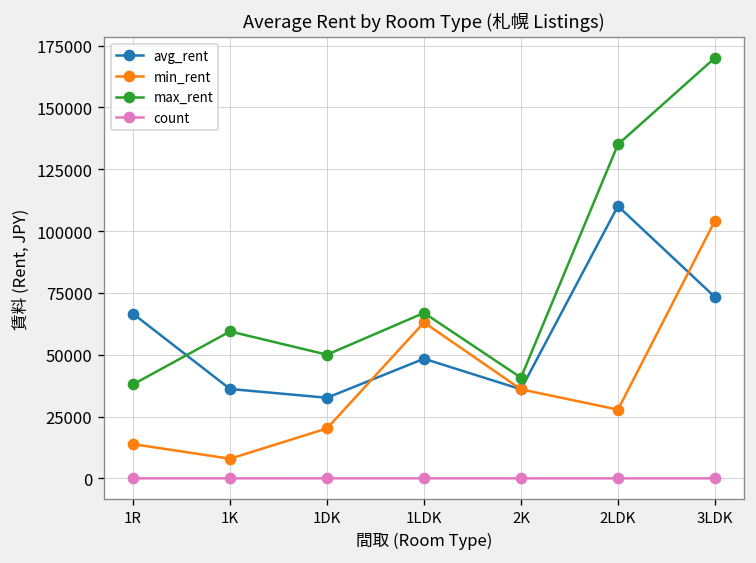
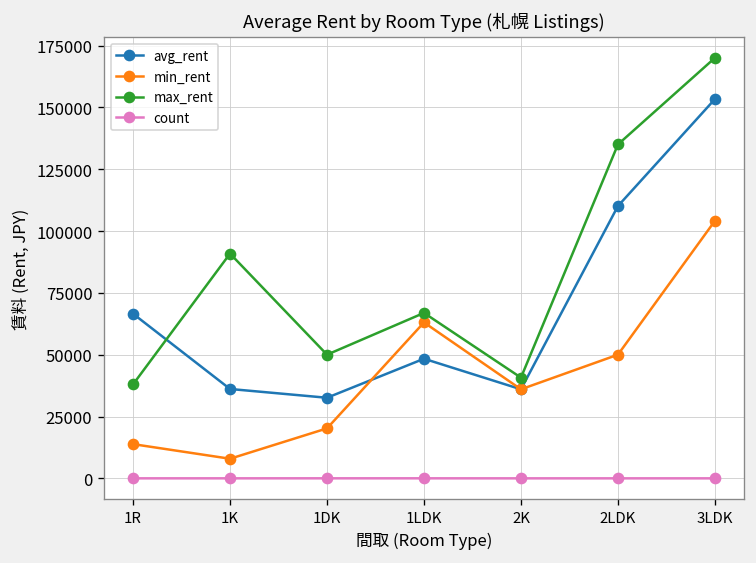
  {
    "avg_rent": {
      "1R": 67000,
      "1K": 36000,
      "1DK": 33000,
      "1LDK": 48000,
      "2LDK": 110000,
-     "3LDK": 73000
+     "3LDK": 153000
    },
    "min_rent": {
      "1R": 14000,
      "1K": 8000,
      "1DK": 20000,
      "1LDK": 63000,
-     "2LDK": 28000,
+     "2LDK": 50000,
      "3LDK": 104000
    },
    "max_rent": {
      "1R": 38000,
-     "1K": 59000,
+     "1K": 91000,
      "1DK": 50000,
      "1LDK": 67000,
      "2K": 41000,
      "2LDK": 135000,
      "3LDK": 170000
    },
    "count": {
      "1R": 0,
      "1K": 0,
      "1DK": 0,
      "1LDK": 0,
      "2K": 0,
      "2LDK": 0,
      "3LDK": 0
    }
  }
